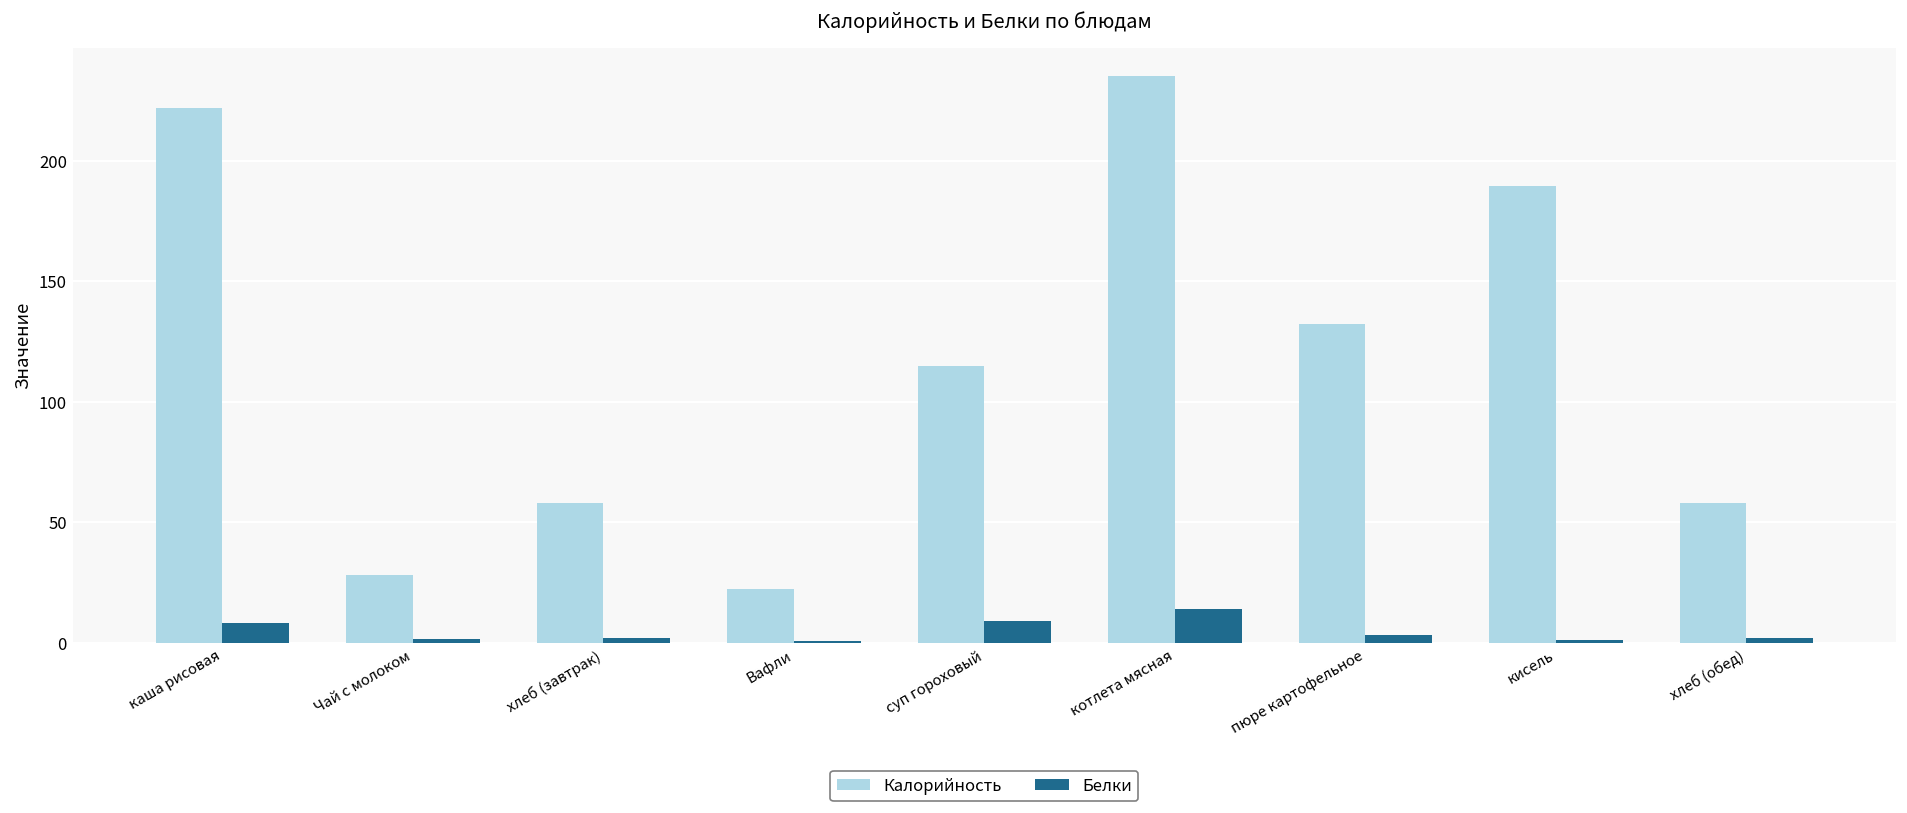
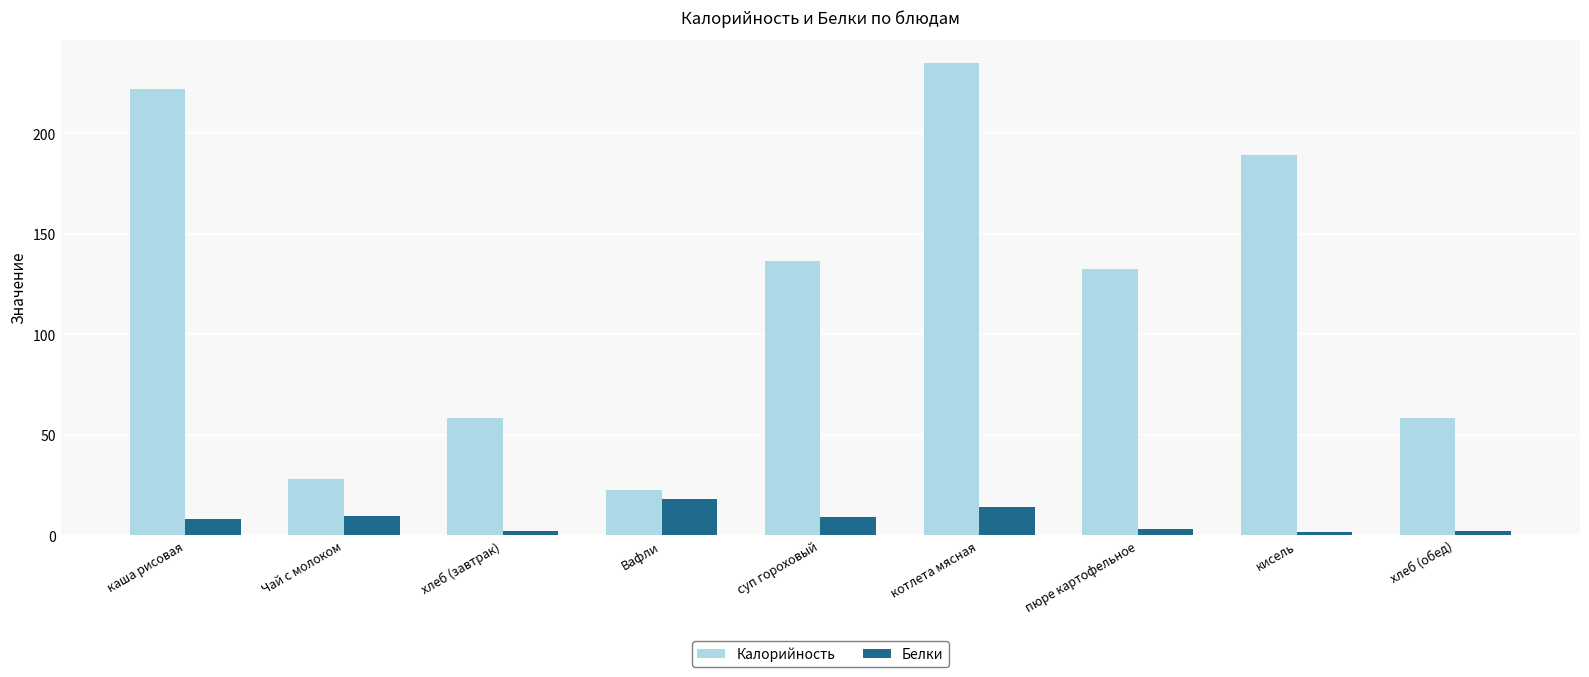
  {
    "Калорийность": {
      "каша рисовая": 222,
      "Чай с молоком": 28,
      "хлеб (завтрак)": 58,
      "Вафли": 23,
-     "суп гороховый": 115,
+     "суп гороховый": 137,
      "котлета мясная": 235,
      "пюре картофельное": 132,
      "кисель": 190,
      "хлеб (обед)": 58
    },
    "Белки": {
      "каша рисовая": 8,
-     "Чай с молоком": 2,
+     "Чай с молоком": 10,
      "хлеб (завтрак)": 2,
-     "Вафли": 1,
+     "Вафли": 18,
      "суп гороховый": 9,
      "котлета мясная": 14,
      "пюре картофельное": 3,
      "кисель": 1,
      "хлеб (обед)": 2
    }
  }
